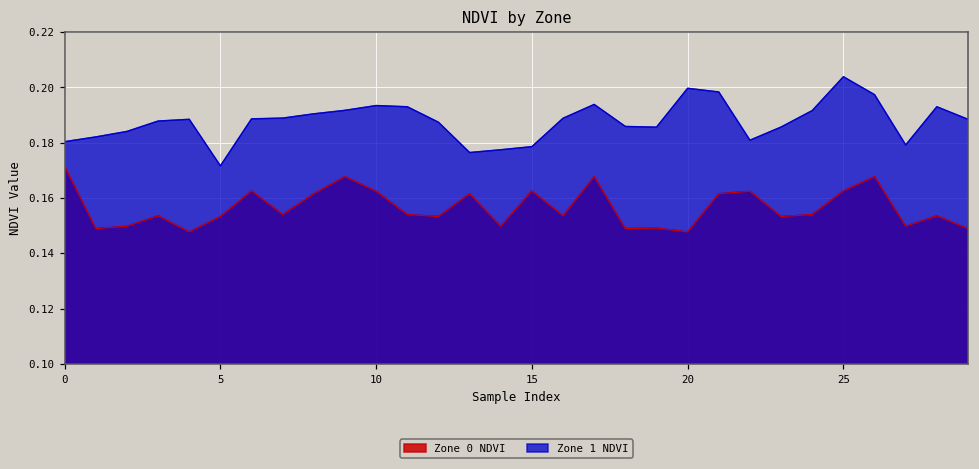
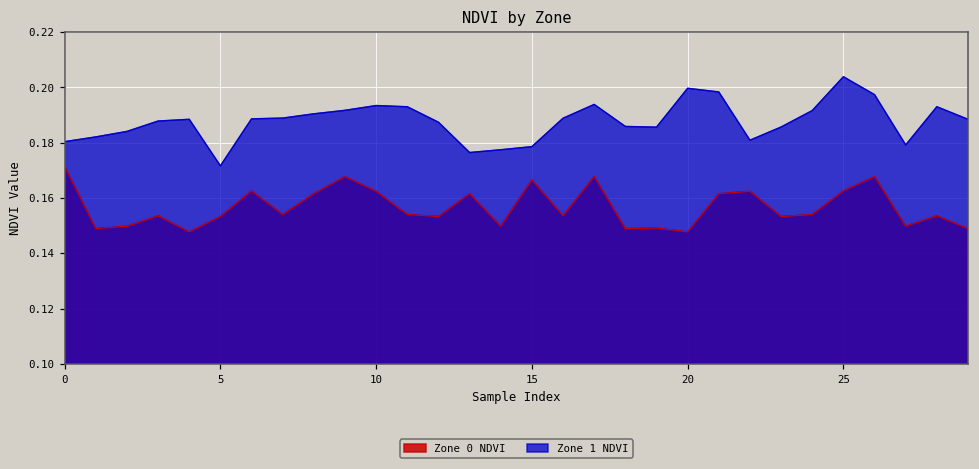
  {
    "Zone 0 NDVI": {
      "0": 0.171,
      "5": 0.153,
      "10": 0.162,
-     "15": 0.163,
+     "15": 0.167,
      "20": 0.148,
      "25": 0.163
    },
    "Zone 1 NDVI": {
      "0": 0.180,
      "5": 0.172,
      "10": 0.193,
      "15": 0.179,
      "20": 0.200,
      "25": 0.204
    }
  }
